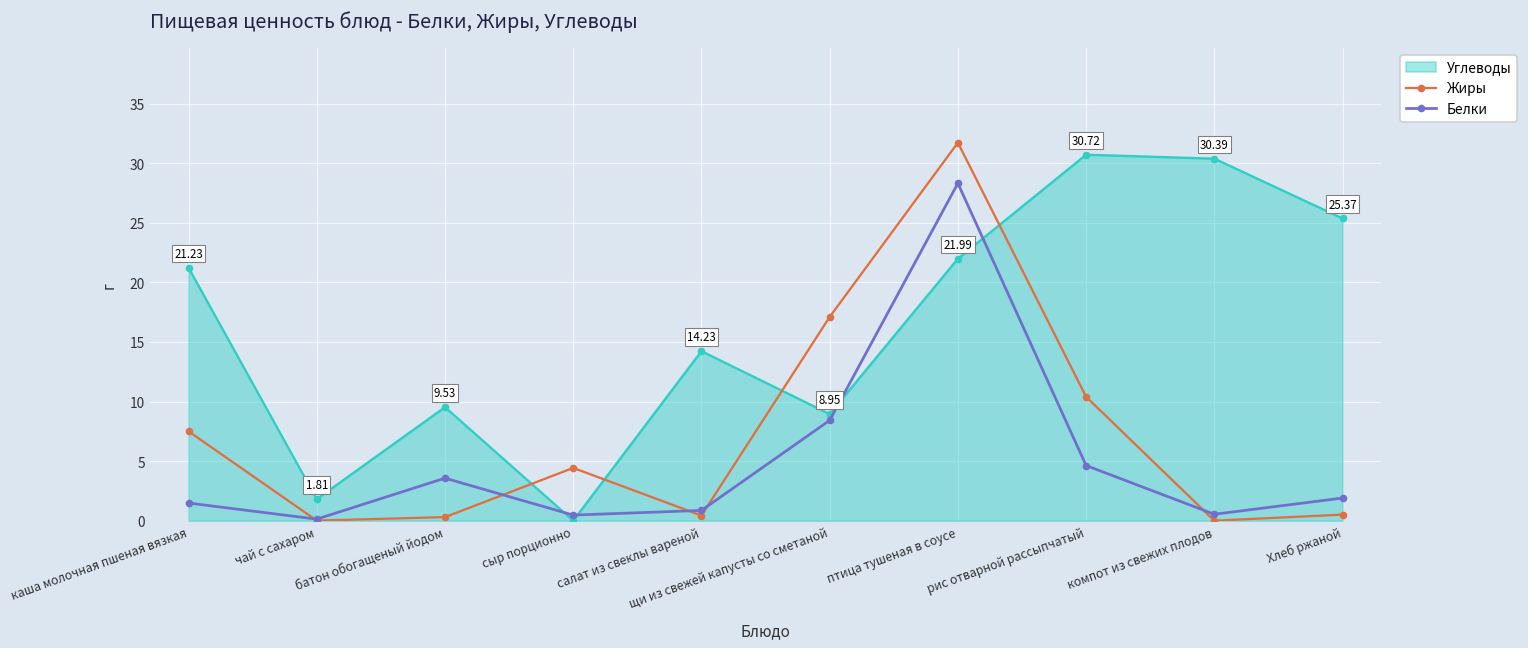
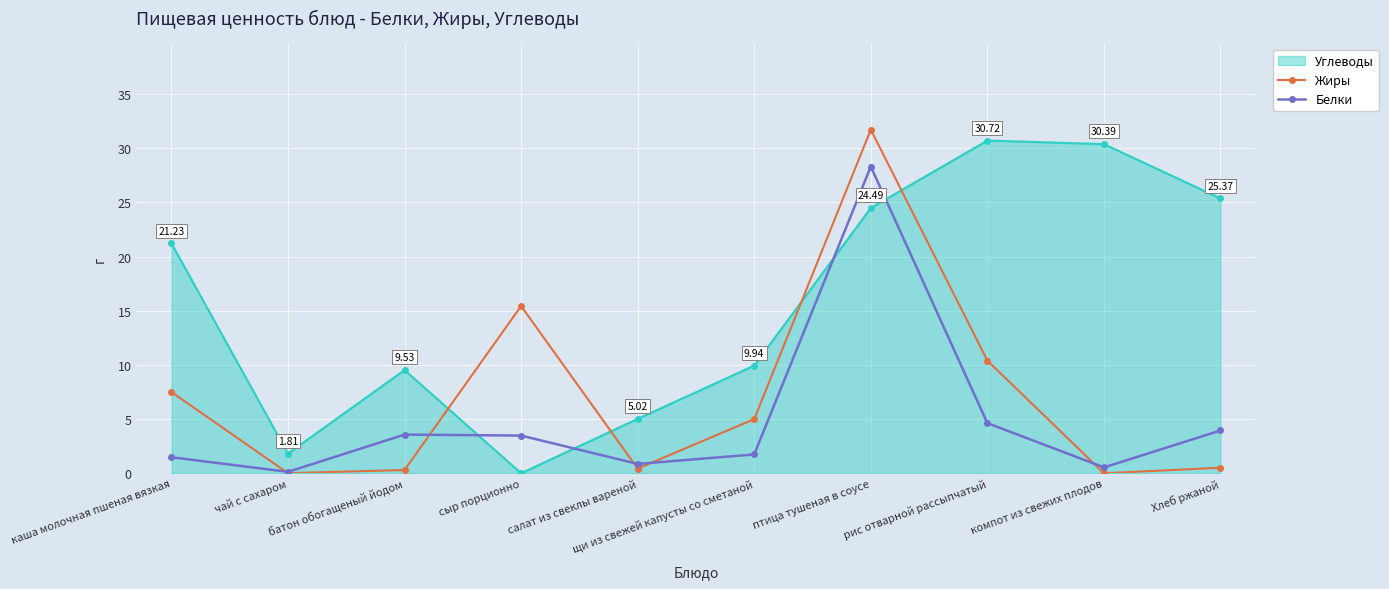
  {
    "Углеводы": {
-     "салат из свеклы вареной": 14.23,
-     "щи из свежей капусты со сметаной": 8.95,
-     "птица тушеная в соусе": 21.99
+     "салат из свеклы вареной": 5.02,
+     "щи из свежей капусты со сметаной": 9.94,
+     "птица тушеная в соусе": 24.49
    },
    "Жиры": {
      "каша молочная пшеная вязкая": 7.5,
      "батон обогащеный йодом": 0.3,
-     "сыр порционно": 4.4,
+     "сыр порционно": 15.4,
      "салат из свеклы вареной": 0.4,
-     "щи из свежей капусты со сметаной": 17.1,
+     "щи из свежей капусты со сметаной": 5.0,
      "птица тушеная в соусе": 31.7,
      "рис отварной рассыпчатый": 10.4,
      "компот из свежих плодов": 0.0,
      "Хлеб ржаной": 0.5
    },
    "Белки": {
      "каша молочная пшеная вязкая": 1.5,
      "батон обогащеный йодом": 3.6,
-     "сыр порционно": 0.5,
+     "сыр порционно": 3.5,
      "салат из свеклы вареной": 0.9,
-     "щи из свежей капусты со сметаной": 8.4,
+     "щи из свежей капусты со сметаной": 1.7,
      "птица тушеная в соусе": 28.3,
      "рис отварной рассыпчатый": 4.6,
      "компот из свежих плодов": 0.5,
-     "Хлеб ржаной": 1.9
+     "Хлеб ржаной": 4.0
    }
  }
